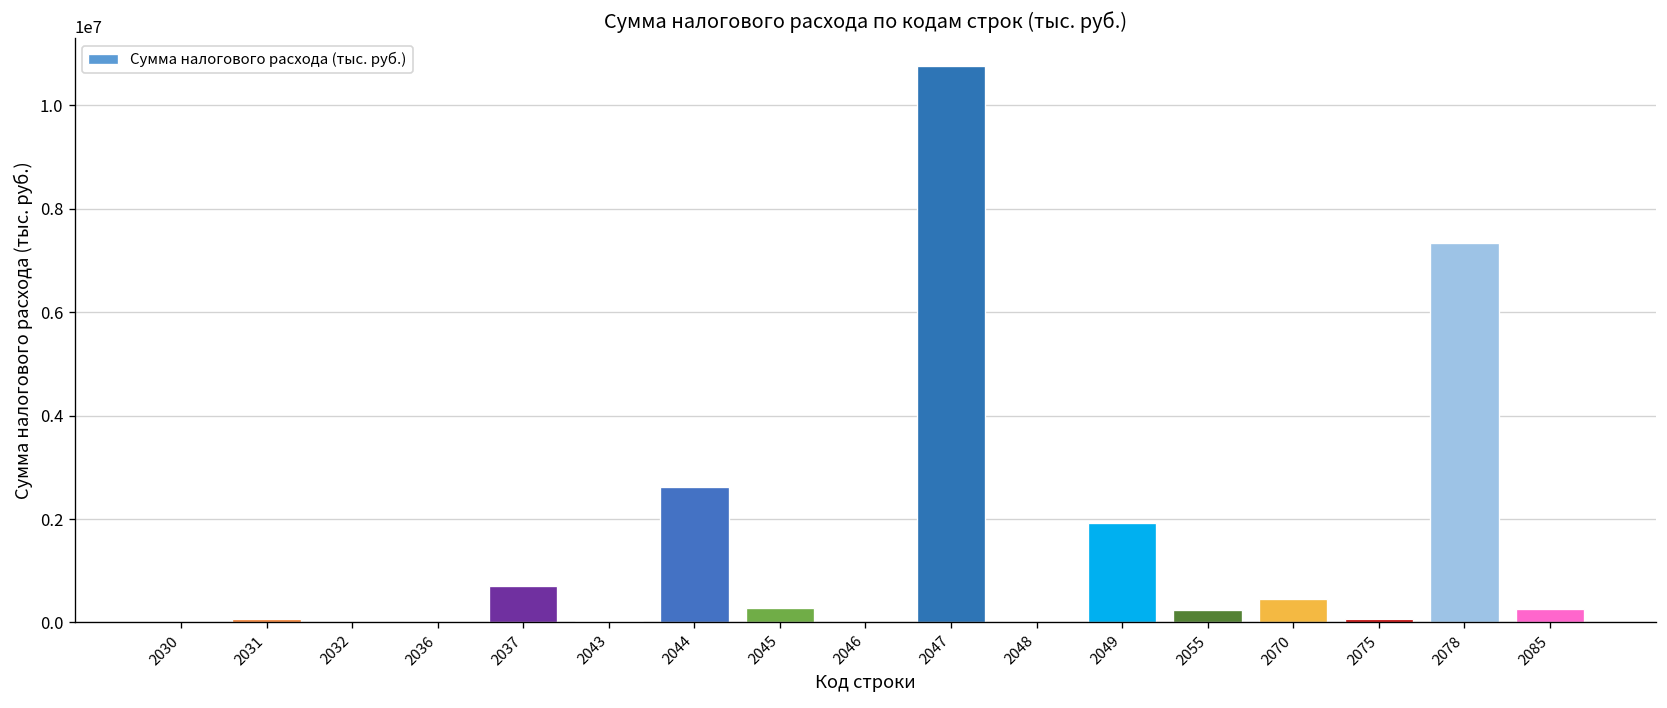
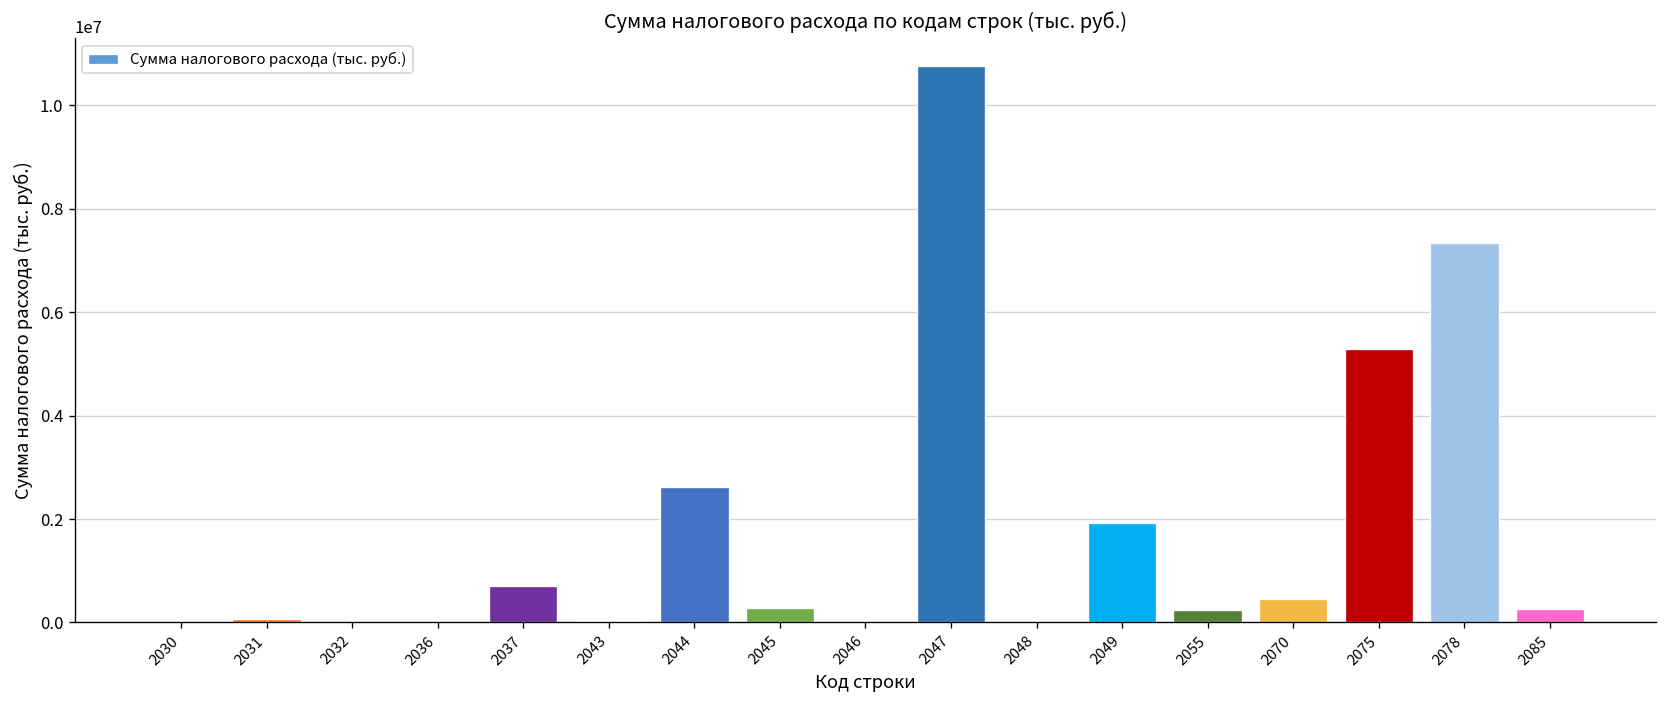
  {
    "2031": 100000,
    "2037": 700000,
    "2044": 2600000,
    "2045": 300000,
    "2047": 10800000,
    "2049": 1900000,
    "2055": 200000,
    "2070": 500000,
-   "2075": 100000,
+   "2075": 5300000,
    "2078": 7300000,
    "2085": 300000
  }
